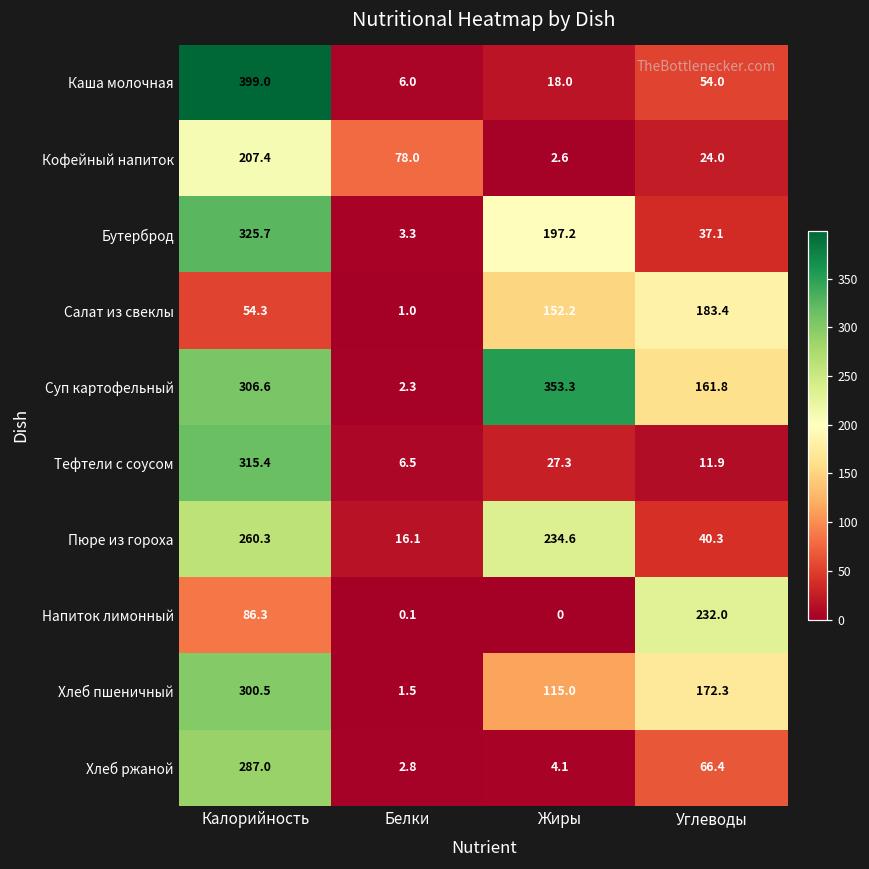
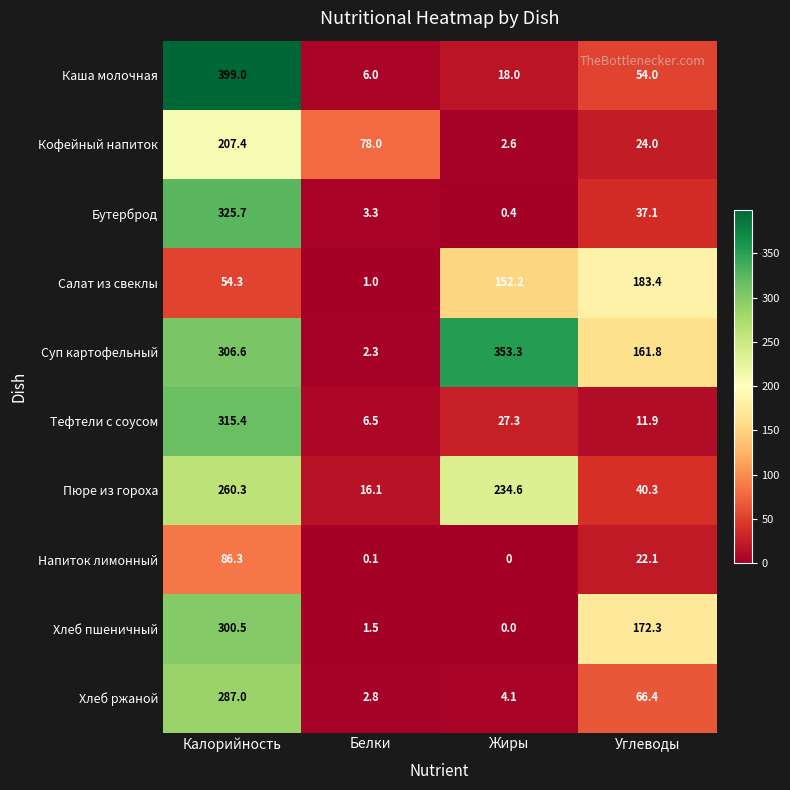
  {
    "Каша молочная": {
      "Калорийность": 399.0,
      "Белки": 6.0,
      "Жиры": 18.0
    },
    "Кофейный напиток": {
      "Калорийность": 207.4,
      "Белки": 78.0,
      "Жиры": 2.6,
      "Углеводы": 24.0
    },
    "Бутерброд": {
      "Калорийность": 325.7,
      "Белки": 3.3,
-     "Жиры": 197.2,
+     "Жиры": 0.4,
      "Углеводы": 37.1
    },
    "Салат из свеклы": {
      "Калорийность": 54.3,
      "Белки": 1.0,
      "Жиры": 152.2,
      "Углеводы": 183.4
    },
    "Суп картофельный": {
      "Калорийность": 306.6,
      "Белки": 2.3,
      "Жиры": 353.3,
      "Углеводы": 161.8
    },
    "Тефтели с соусом": {
      "Калорийность": 315.4,
      "Белки": 6.5,
      "Жиры": 27.3,
      "Углеводы": 11.9
    },
    "Пюре из гороха": {
      "Калорийность": 260.3,
      "Белки": 16.1,
      "Жиры": 234.6,
      "Углеводы": 40.3
    },
    "Напиток лимонный": {
      "Калорийность": 86.3,
      "Белки": 0.1,
      "Жиры": 0,
-     "Углеводы": 232.0
+     "Углеводы": 22.1
    },
    "Хлеб пшеничный": {
      "Калорийность": 300.5,
      "Белки": 1.5,
-     "Жиры": 115.0,
+     "Жиры": 0.0,
      "Углеводы": 172.3
    },
    "Хлеб ржаной": {
      "Калорийность": 287.0,
      "Белки": 2.8,
      "Жиры": 4.1,
      "Углеводы": 66.4
    }
  }
